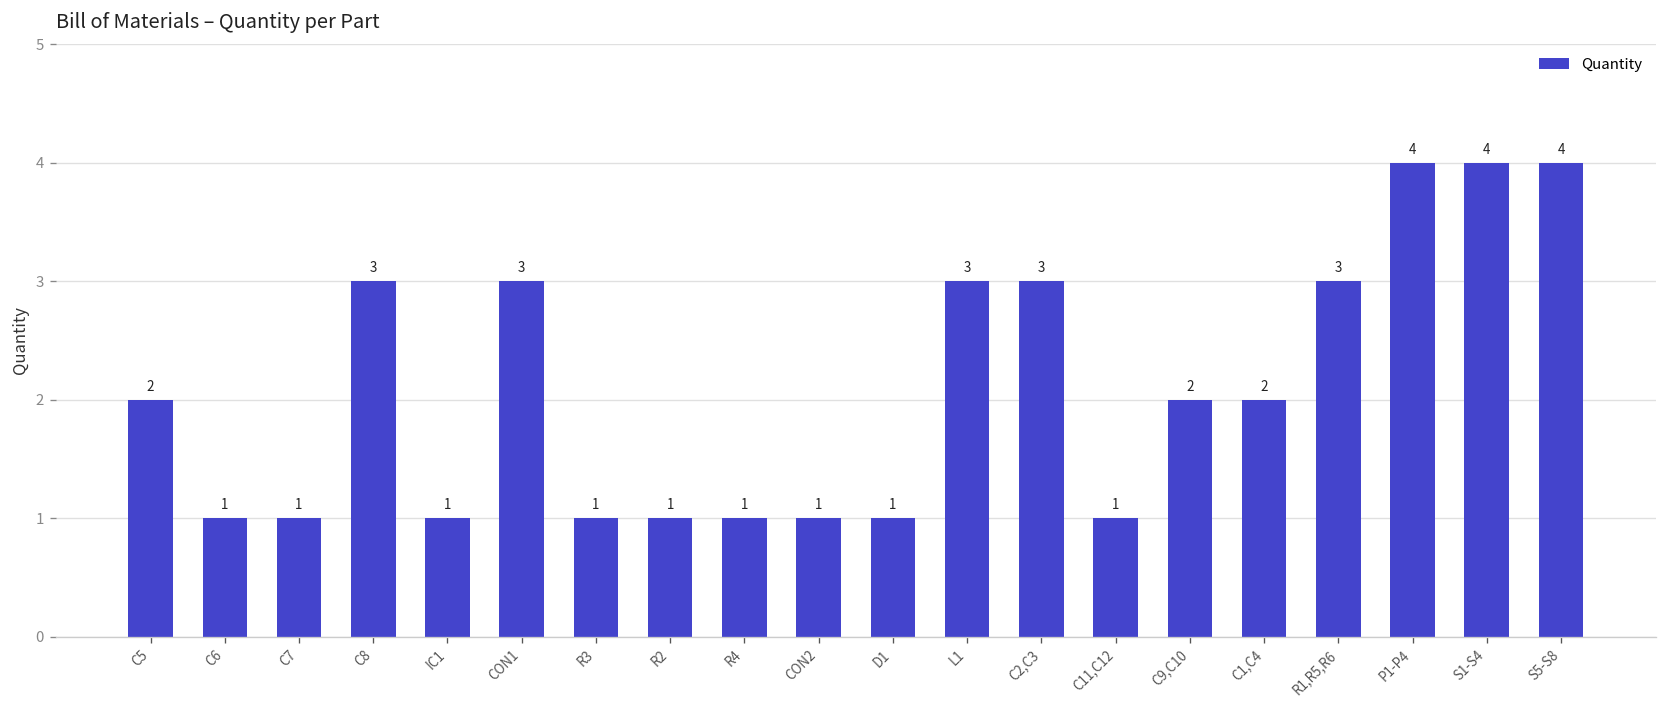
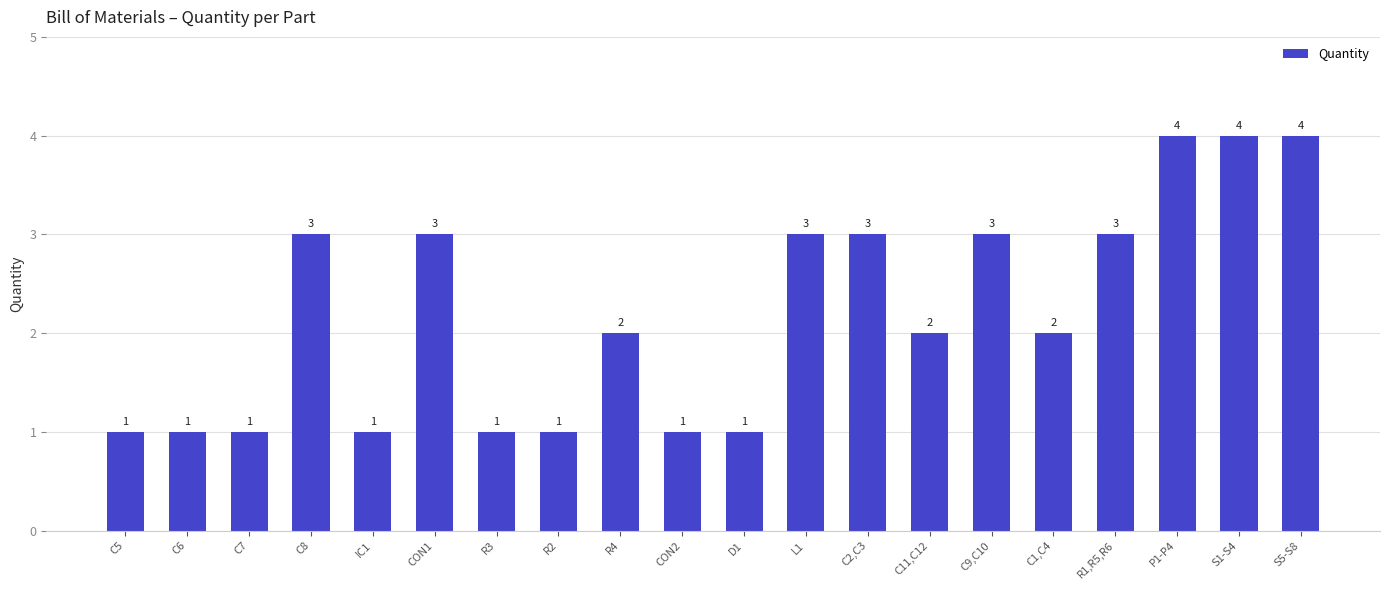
  {
-   "C5": 2,
+   "C5": 1,
    "C6": 1,
    "C7": 1,
    "C8": 3,
    "IC1": 1,
    "CON1": 3,
    "R3": 1,
    "R2": 1,
-   "R4": 1,
+   "R4": 2,
    "CON2": 1,
    "D1": 1,
    "L1": 3,
    "C2,C3": 3,
-   "C11,C12": 1,
-   "C9,C10": 2,
+   "C11,C12": 2,
+   "C9,C10": 3,
    "C1,C4": 2,
    "R1,R5,R6": 3,
    "P1-P4": 4,
    "S1-S4": 4,
    "S5-S8": 4
  }
